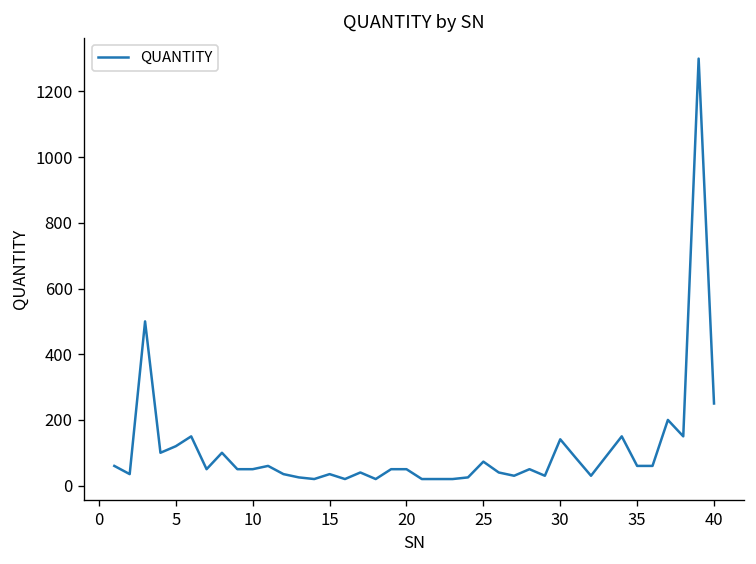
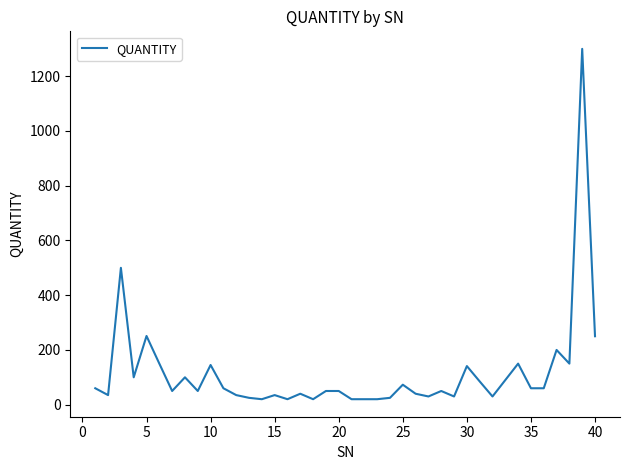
  {
-   "5": 120,
-   "10": 50,
+   "5": 250,
+   "10": 150,
    "15": 40,
    "20": 50,
    "25": 70,
    "30": 140,
    "35": 60,
    "40": 250
  }
